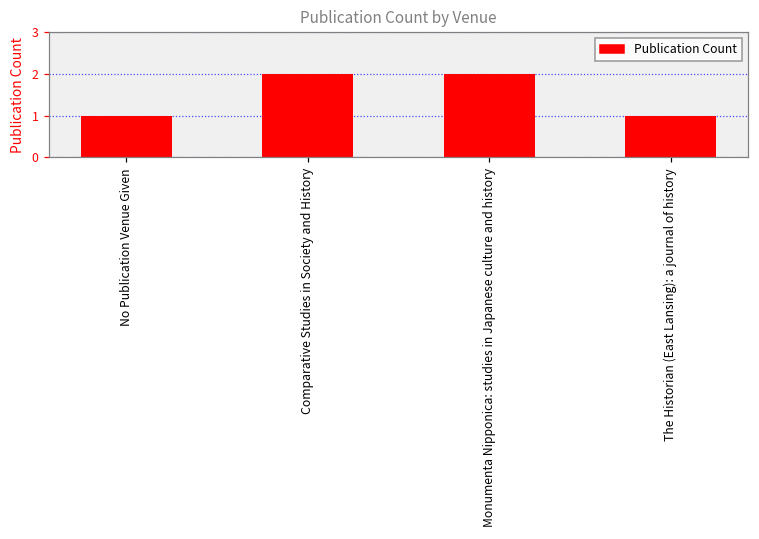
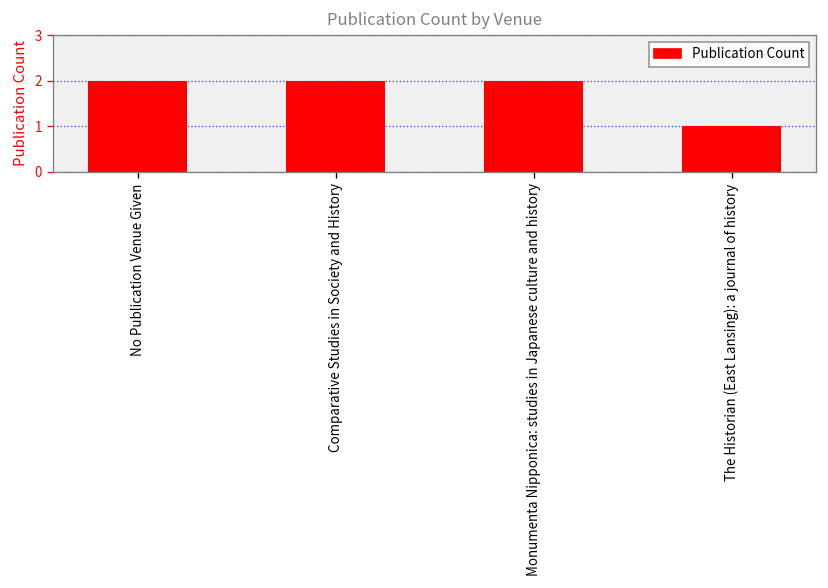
  {
-   "No Publication Venue Given": 1,
+   "No Publication Venue Given": 2,
    "Comparative Studies in Society and History": 2,
    "Monumenta Nipponica: studies in Japanese culture and history": 2,
    "The Historian (East Lansing): a journal of history": 1
  }
